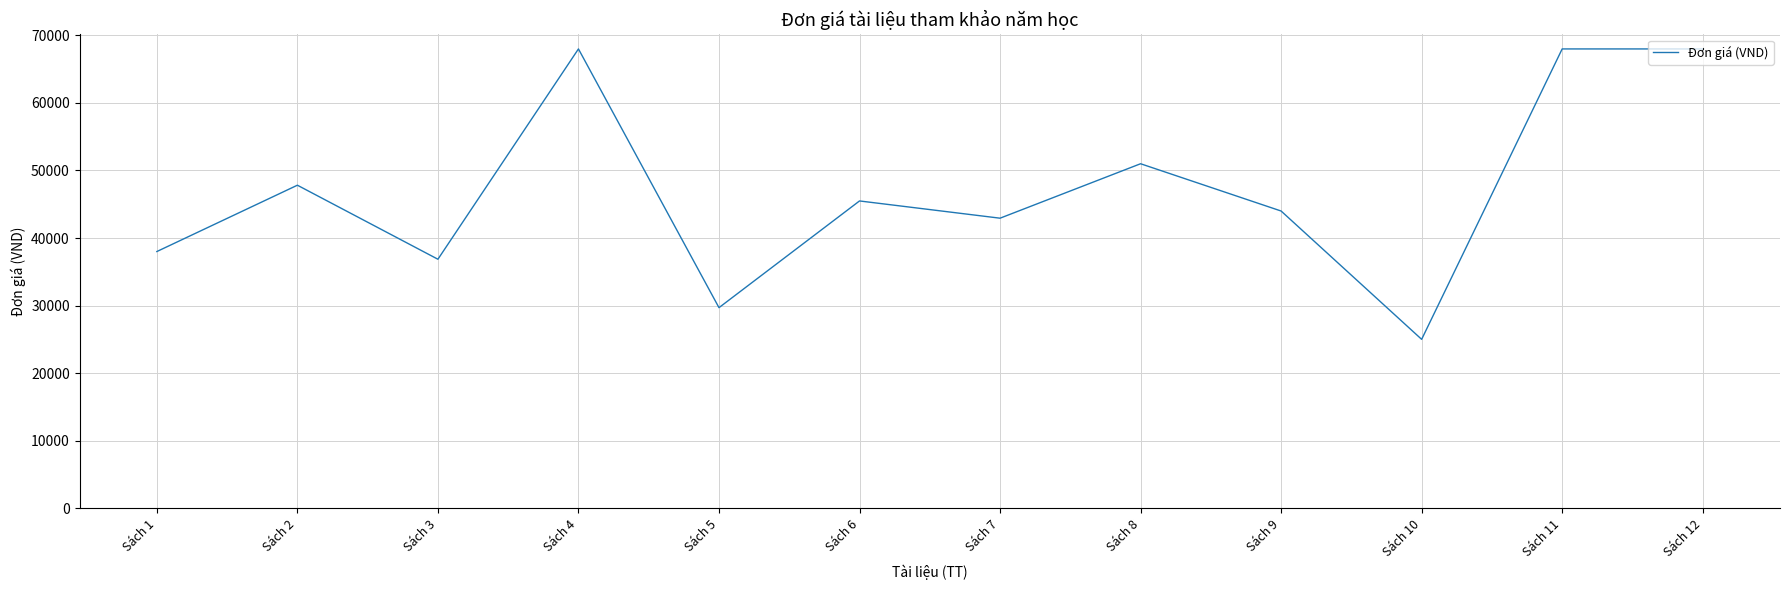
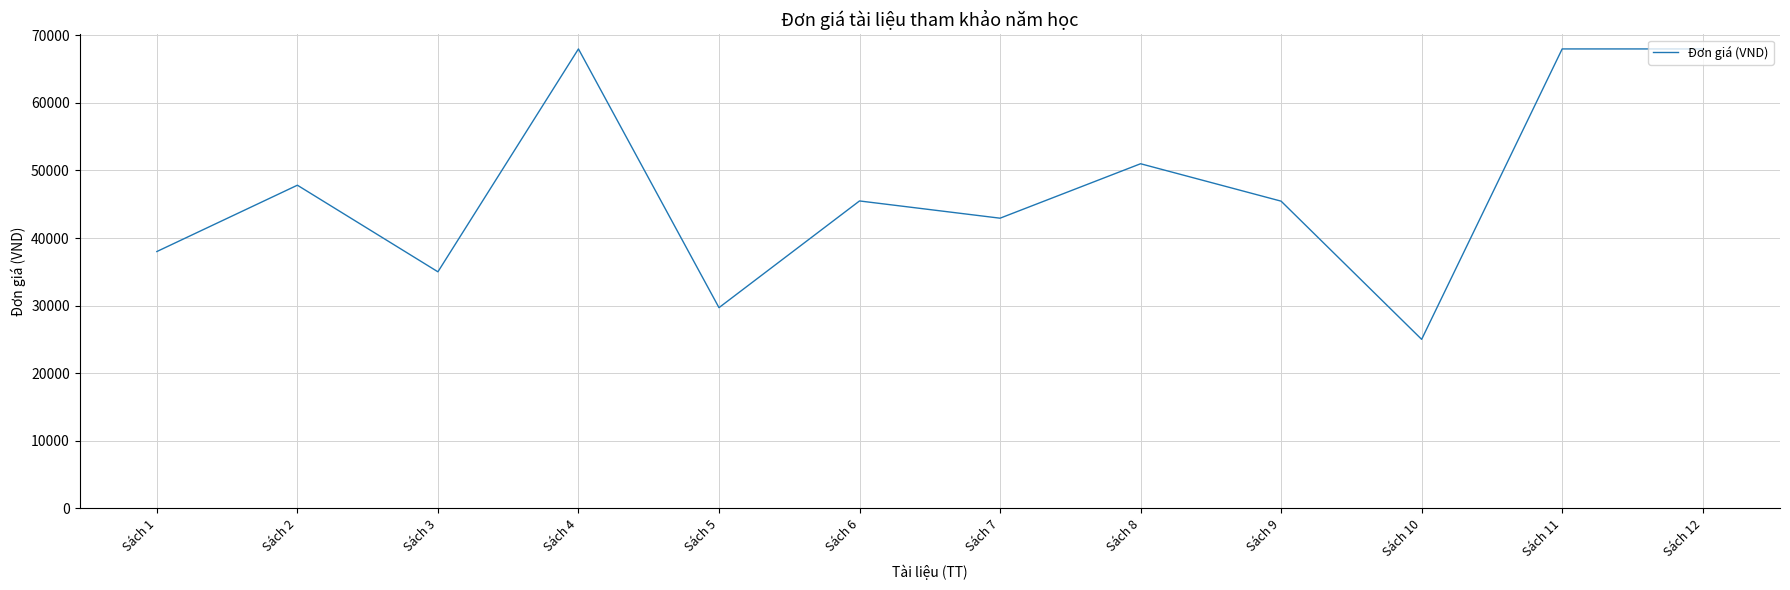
  {
    "Sách 1": 38000,
    "Sách 2": 48000,
-   "Sách 3": 37000,
+   "Sách 3": 35000,
    "Sách 4": 68000,
    "Sách 5": 30000,
    "Sách 6": 45000,
    "Sách 7": 43000,
    "Sách 8": 51000,
-   "Sách 9": 44000,
+   "Sách 9": 45000,
    "Sách 10": 25000,
    "Sách 11": 68000
  }
